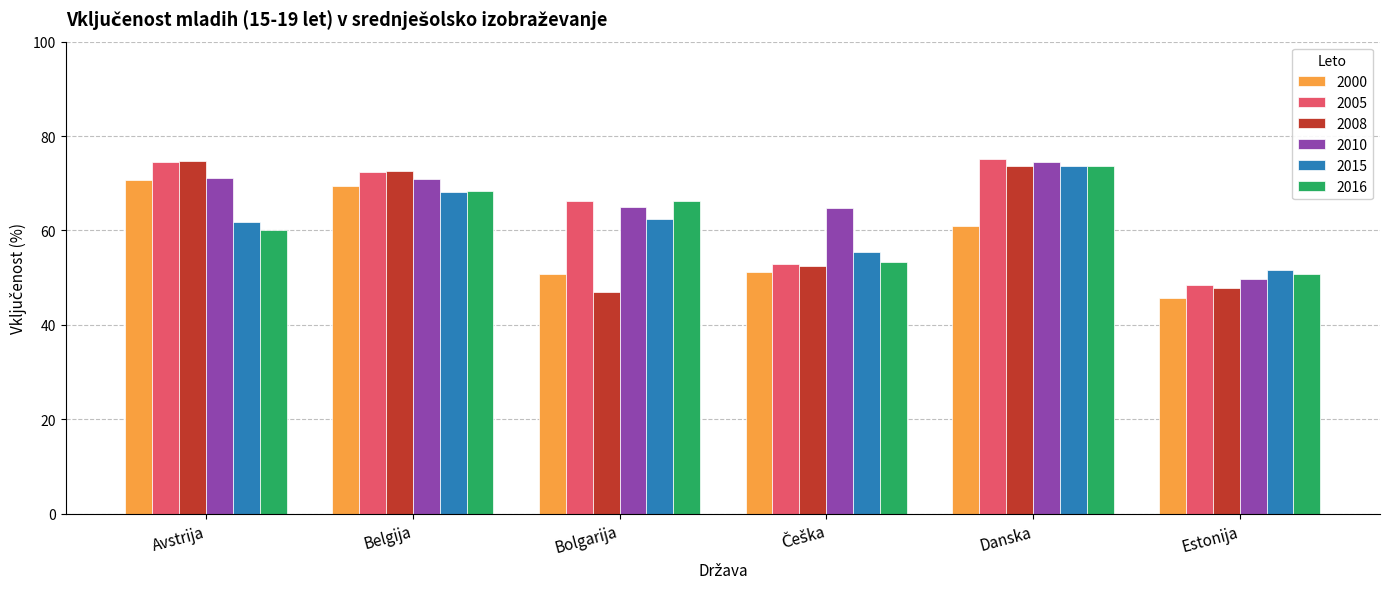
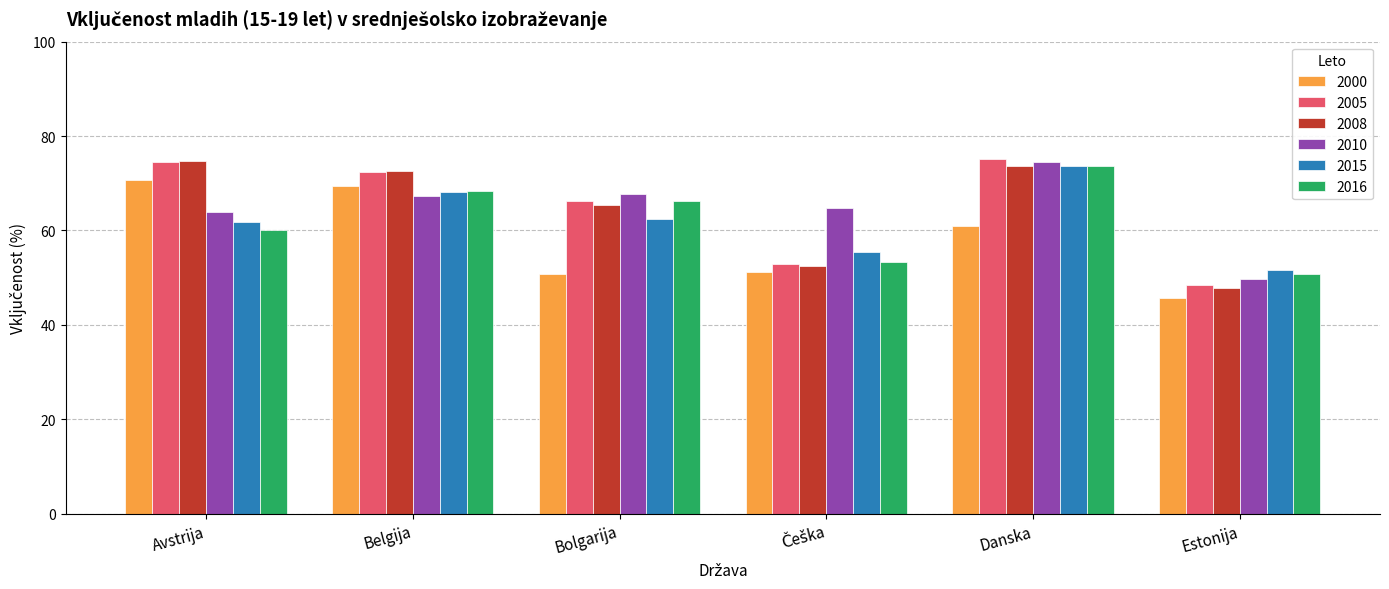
  {
    "2000": {
      "Avstrija": 71,
      "Belgija": 69,
      "Bolgarija": 51,
      "Češka": 51,
      "Danska": 61,
      "Estonija": 46
    },
    "2005": {
      "Avstrija": 75,
      "Belgija": 72,
      "Bolgarija": 66,
      "Češka": 53,
      "Danska": 75,
      "Estonija": 49
    },
    "2008": {
      "Avstrija": 75,
      "Belgija": 73,
-     "Bolgarija": 47,
+     "Bolgarija": 65,
      "Češka": 52,
      "Danska": 74,
      "Estonija": 48
    },
    "2010": {
-     "Avstrija": 71,
-     "Belgija": 71,
-     "Bolgarija": 65,
+     "Avstrija": 64,
+     "Belgija": 67,
+     "Bolgarija": 68,
      "Češka": 65,
      "Danska": 75,
      "Estonija": 50
    },
    "2015": {
      "Avstrija": 62,
      "Belgija": 68,
      "Bolgarija": 62,
      "Češka": 55,
      "Danska": 74,
      "Estonija": 52
    },
    "2016": {
      "Avstrija": 60,
      "Belgija": 68,
      "Bolgarija": 66,
      "Češka": 53,
      "Danska": 74,
      "Estonija": 51
    }
  }
